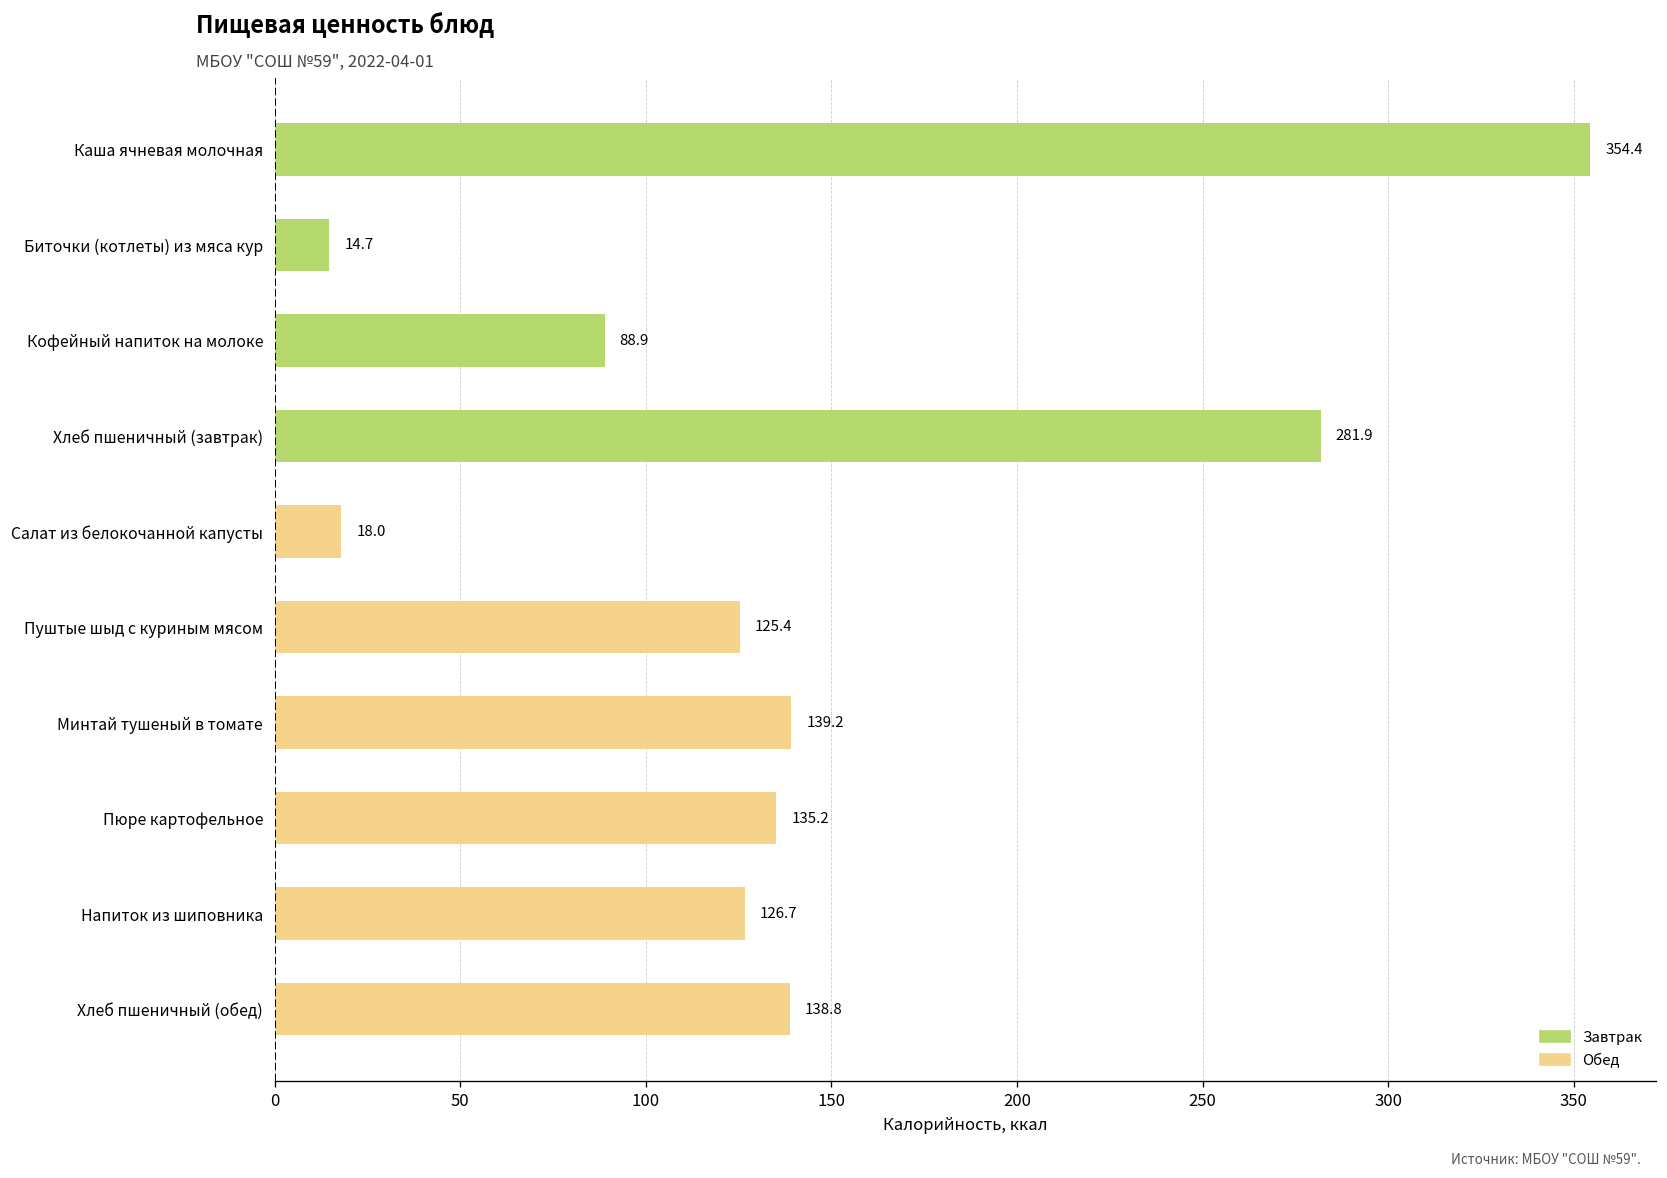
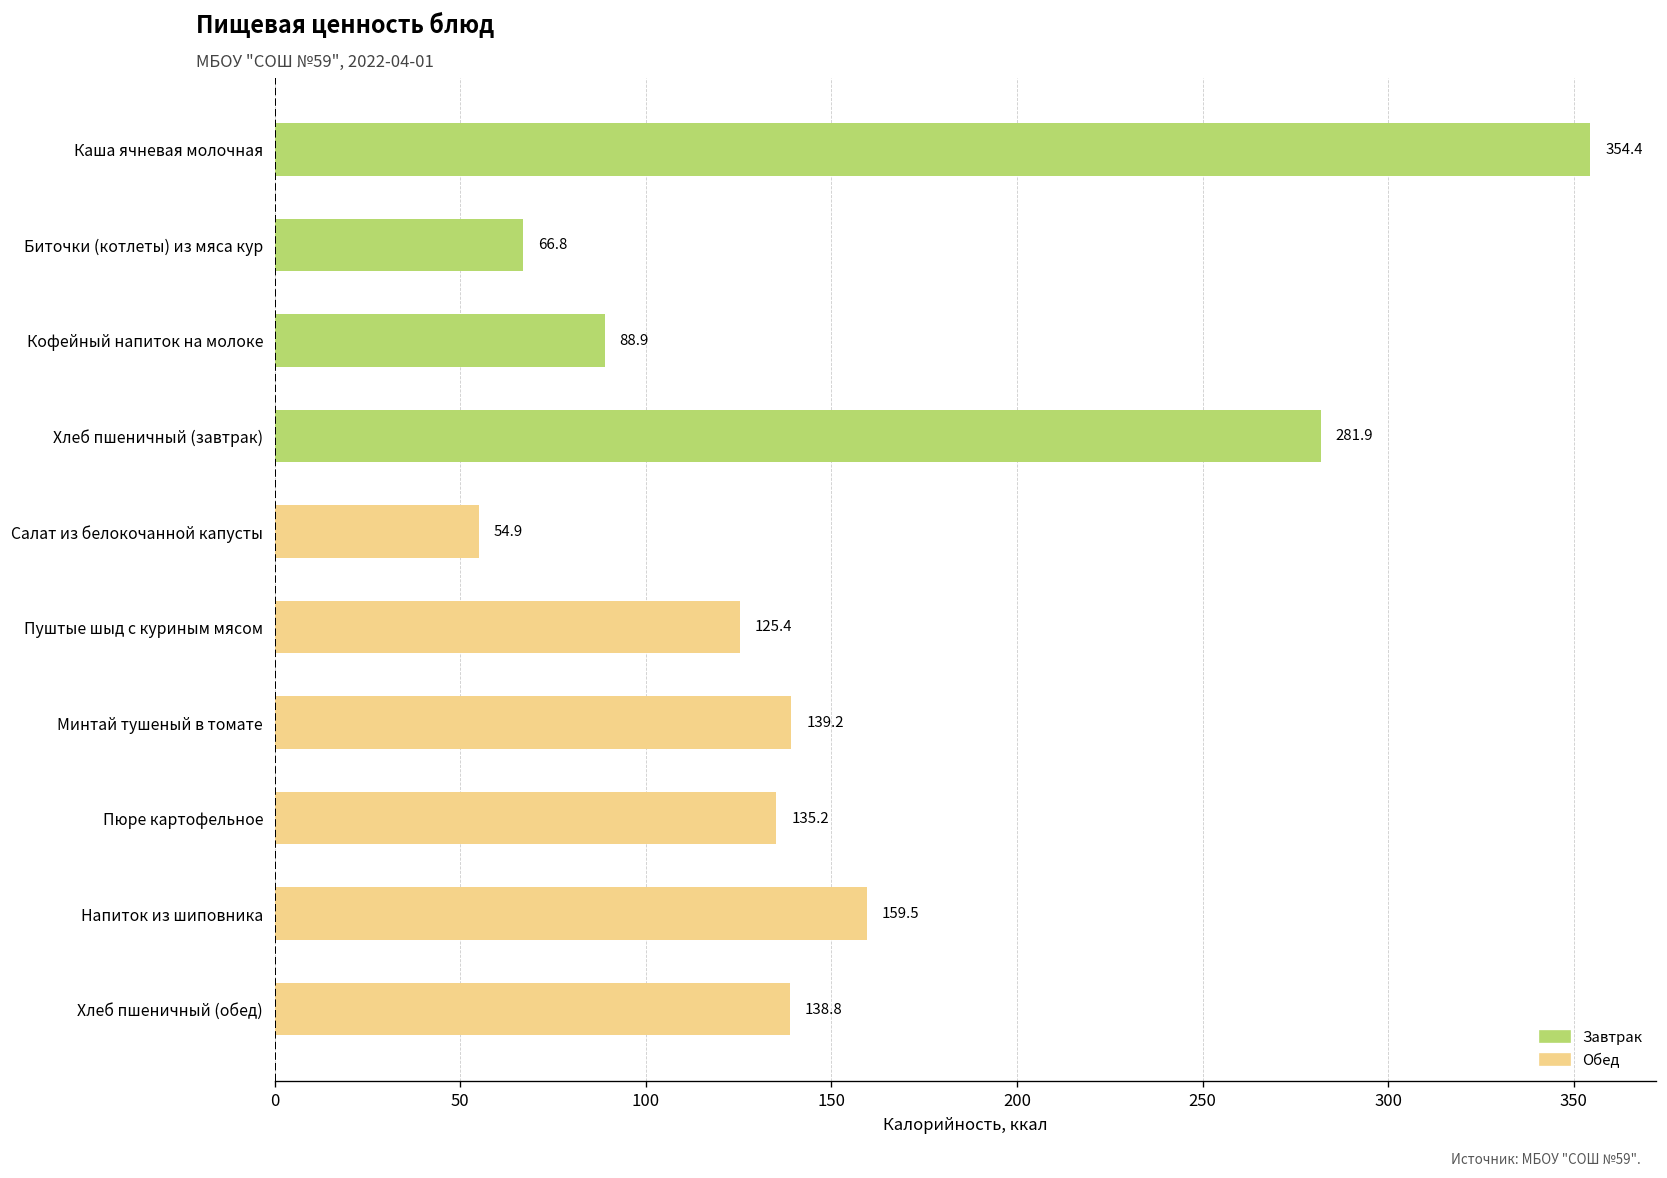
  {
    "Каша ячневая молочная": 354.4,
-   "Биточки (котлеты) из мяса кур": 14.7,
+   "Биточки (котлеты) из мяса кур": 66.8,
    "Кофейный напиток на молоке": 88.9,
    "Хлеб пшеничный (завтрак)": 281.9,
-   "Салат из белокочанной капусты": 18.0,
+   "Салат из белокочанной капусты": 54.9,
    "Пуштые шыд с куриным мясом": 125.4,
    "Минтай тушеный в томате": 139.2,
    "Пюре картофельное": 135.2,
-   "Напиток из шиповника": 126.7,
+   "Напиток из шиповника": 159.5,
    "Хлеб пшеничный (обед)": 138.8
  }
